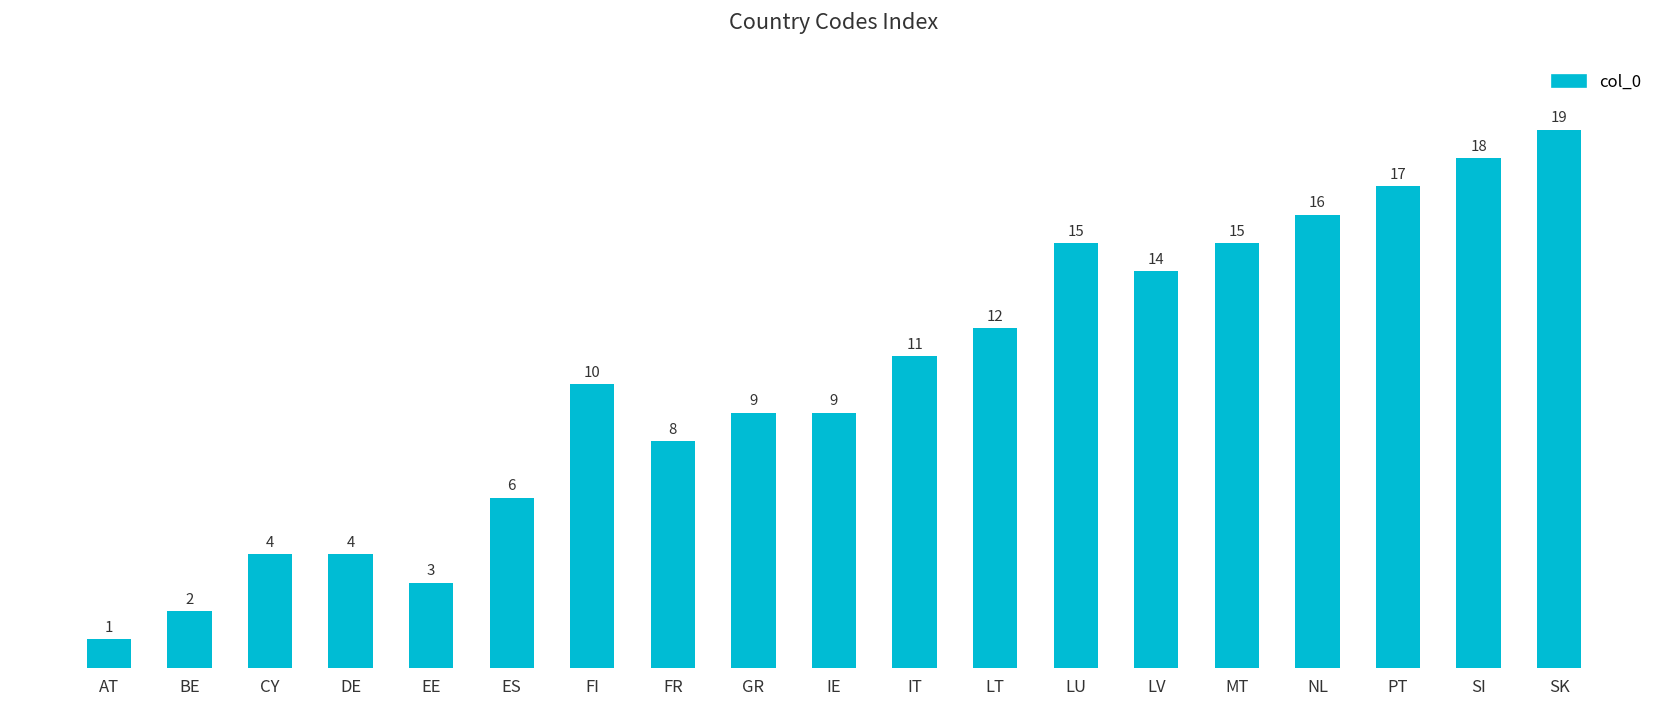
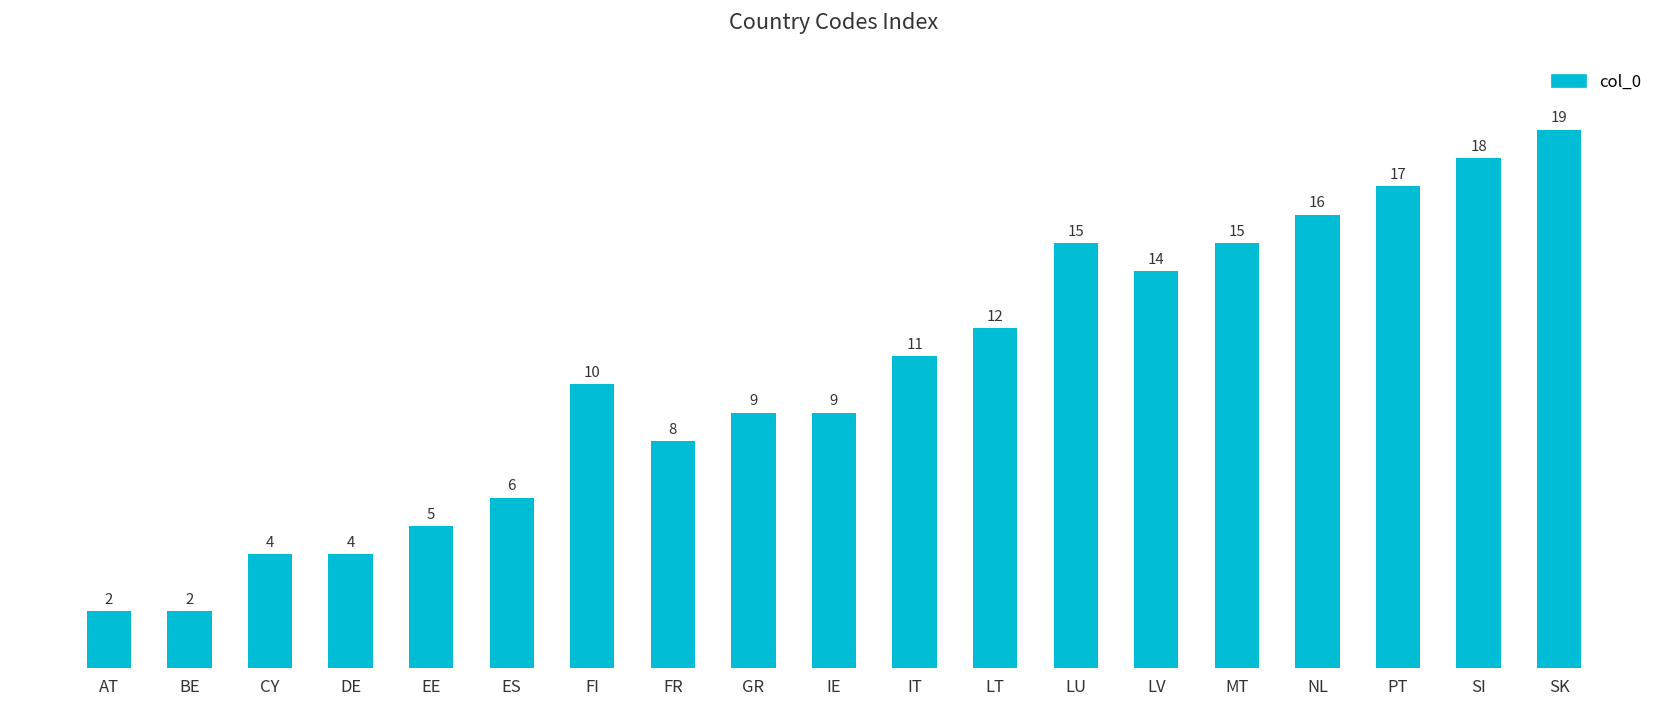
  {
-   "AT": 1,
+   "AT": 2,
    "BE": 2,
    "CY": 4,
    "DE": 4,
-   "EE": 3,
+   "EE": 5,
    "ES": 6,
    "FI": 10,
    "FR": 8,
    "GR": 9,
    "IE": 9,
    "IT": 11,
    "LT": 12,
    "LU": 15,
    "LV": 14,
    "MT": 15,
    "NL": 16,
    "PT": 17,
    "SI": 18,
    "SK": 19
  }
